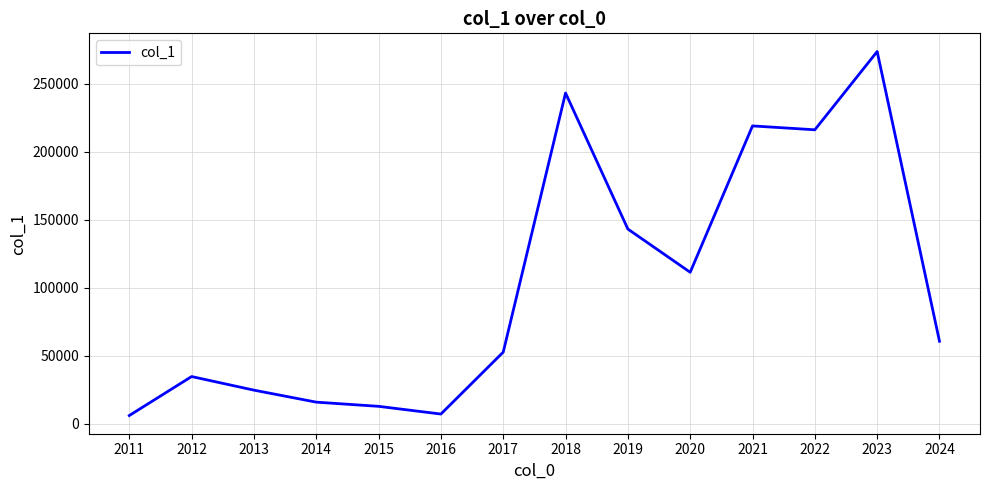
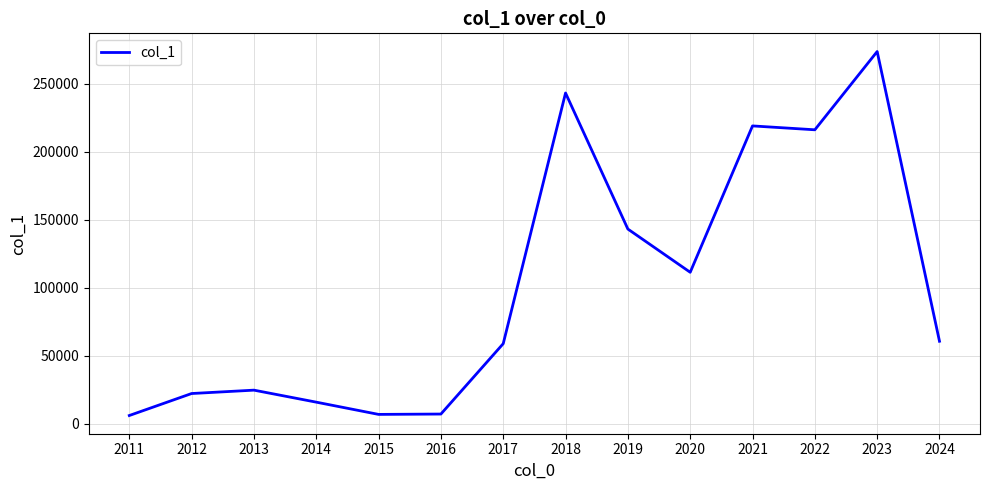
  {
    "2011": 6000,
-   "2012": 35000,
+   "2012": 22000,
    "2013": 25000,
    "2014": 16000,
-   "2015": 13000,
+   "2015": 7000,
    "2016": 7000,
-   "2017": 53000,
+   "2017": 59000,
    "2018": 243000,
    "2019": 143000,
    "2020": 111000,
    "2021": 219000,
    "2022": 216000,
    "2023": 274000,
    "2024": 61000
  }
